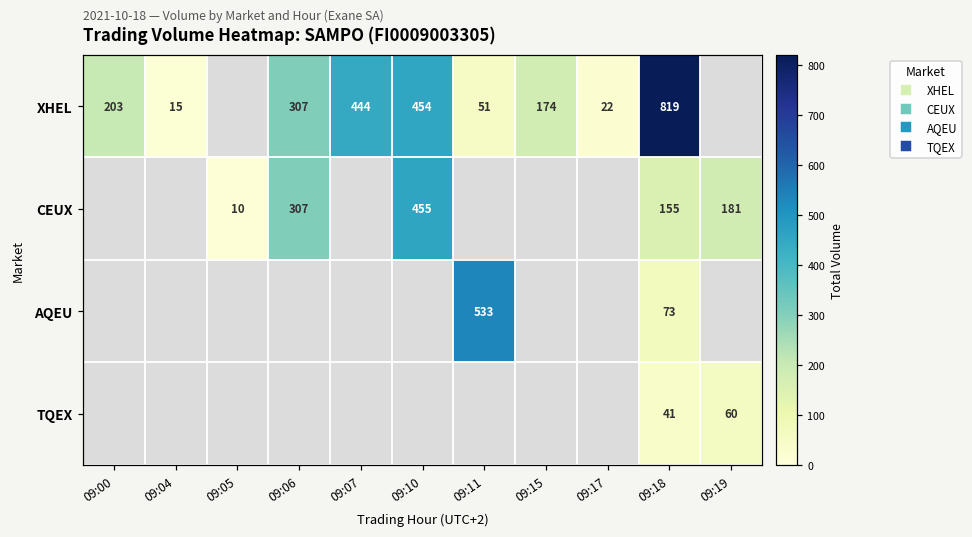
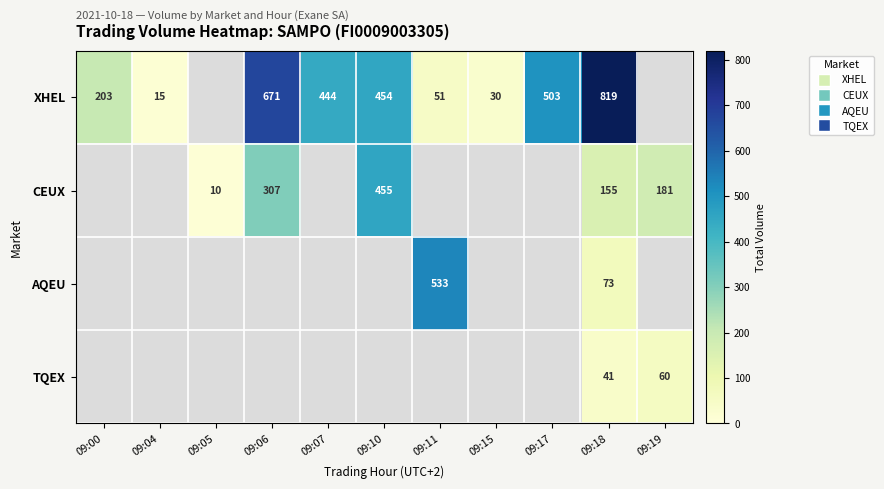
  {
    "XHEL": {
      "09:00": 203,
      "09:04": 15,
-     "09:06": 307,
+     "09:06": 671,
      "09:07": 444,
      "09:10": 454,
      "09:11": 51,
-     "09:15": 174,
-     "09:17": 22,
+     "09:15": 30,
+     "09:17": 503,
      "09:18": 819
    },
    "CEUX": {
      "09:05": 10,
      "09:06": 307,
      "09:10": 455,
      "09:18": 155,
      "09:19": 181
    },
    "AQEU": {
      "09:11": 533,
      "09:18": 73
    },
    "TQEX": {
      "09:18": 41,
      "09:19": 60
    }
  }
